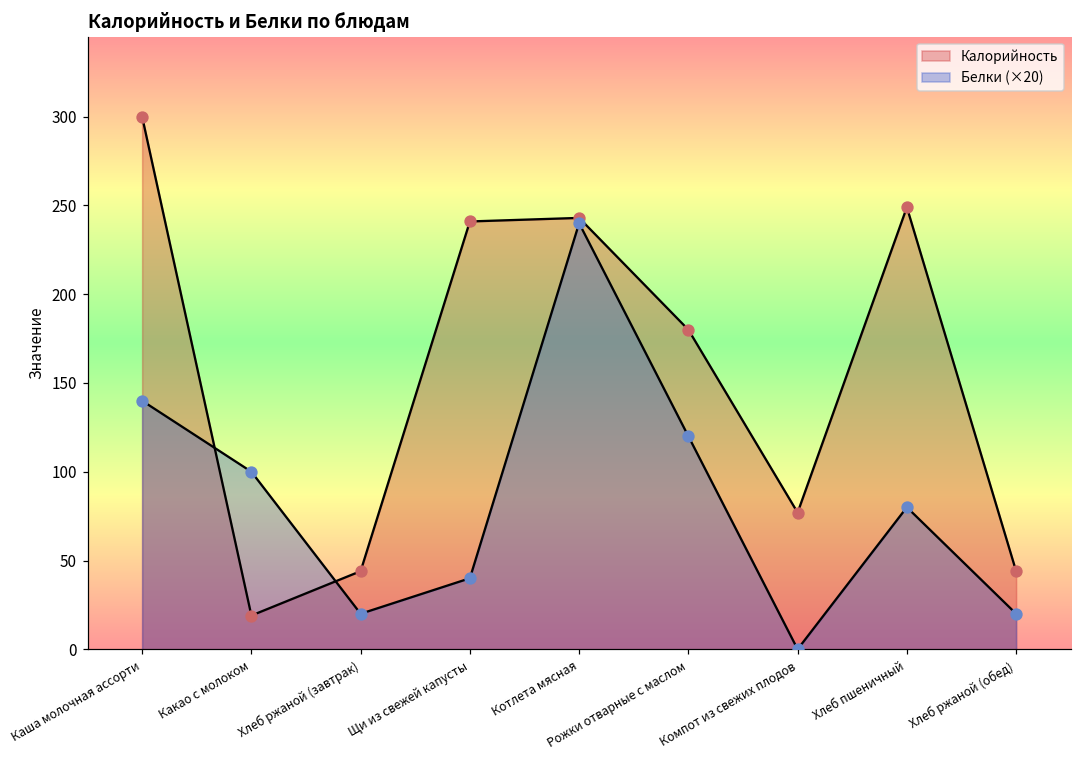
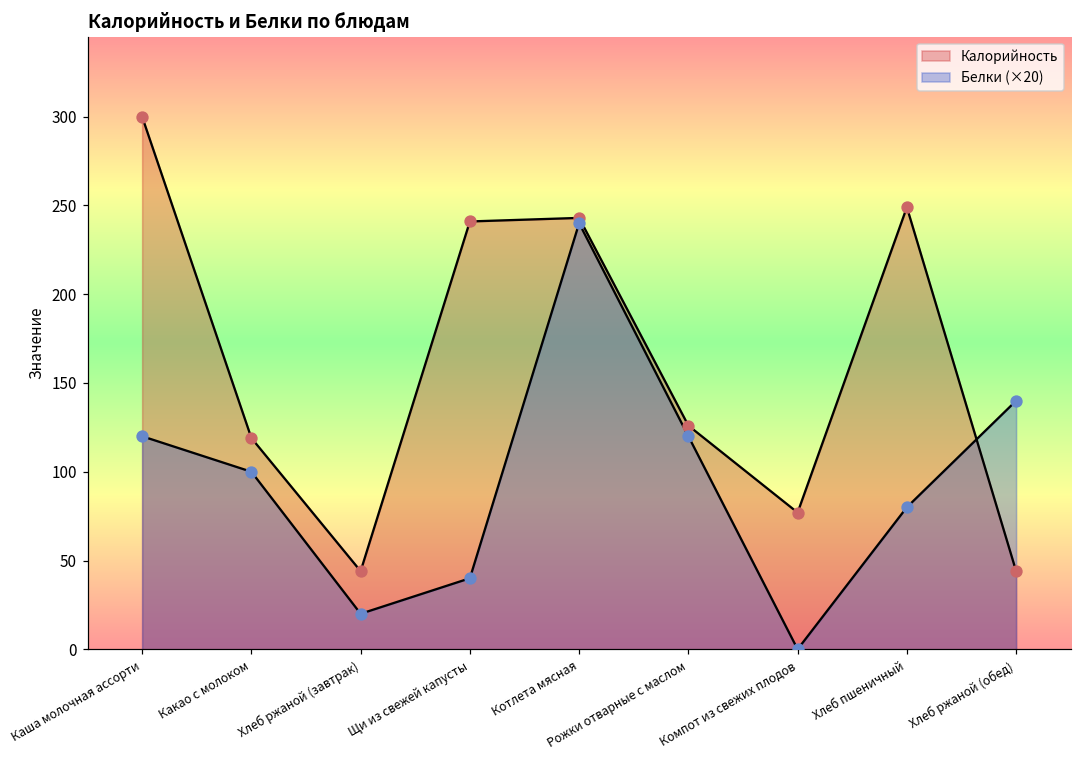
  {
    "Калорийность": {
      "Каша молочная ассорти": 300,
-     "Какао с молоком": 19,
+     "Какао с молоком": 119,
      "Хлеб ржаной (завтрак)": 44,
      "Щи из свежей капусты": 241,
      "Котлета мясная": 243,
-     "Рожки отварные с маслом": 180,
+     "Рожки отварные с маслом": 126,
      "Компот из свежих плодов": 77,
      "Хлеб пшеничный": 249,
      "Хлеб ржаной (обед)": 44
    },
    "Белки (×20)": {
-     "Каша молочная ассорти": 140,
+     "Каша молочная ассорти": 120,
      "Какао с молоком": 100,
      "Хлеб ржаной (завтрак)": 20,
      "Щи из свежей капусты": 40,
      "Котлета мясная": 240,
      "Рожки отварные с маслом": 120,
      "Компот из свежих плодов": 0,
      "Хлеб пшеничный": 80,
-     "Хлеб ржаной (обед)": 20
+     "Хлеб ржаной (обед)": 140
    }
  }
